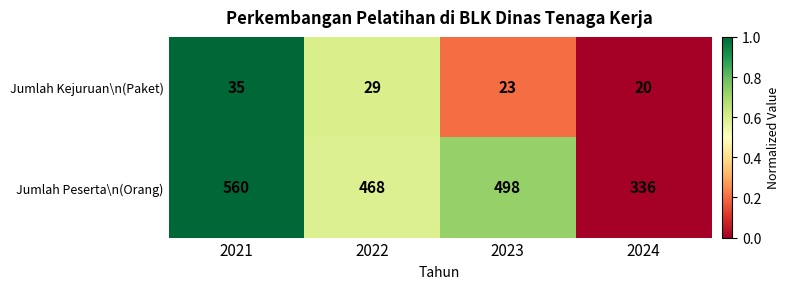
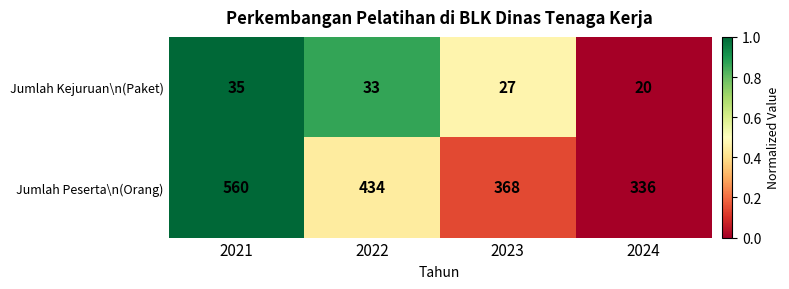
  {
    "Jumlah Kejuruan\\n(Paket)": {
      "2021": 35,
-     "2022": 29,
-     "2023": 23,
+     "2022": 33,
+     "2023": 27,
      "2024": 20
    },
    "Jumlah Peserta\\n(Orang)": {
      "2021": 560,
-     "2022": 468,
-     "2023": 498,
+     "2022": 434,
+     "2023": 368,
      "2024": 336
    }
  }
